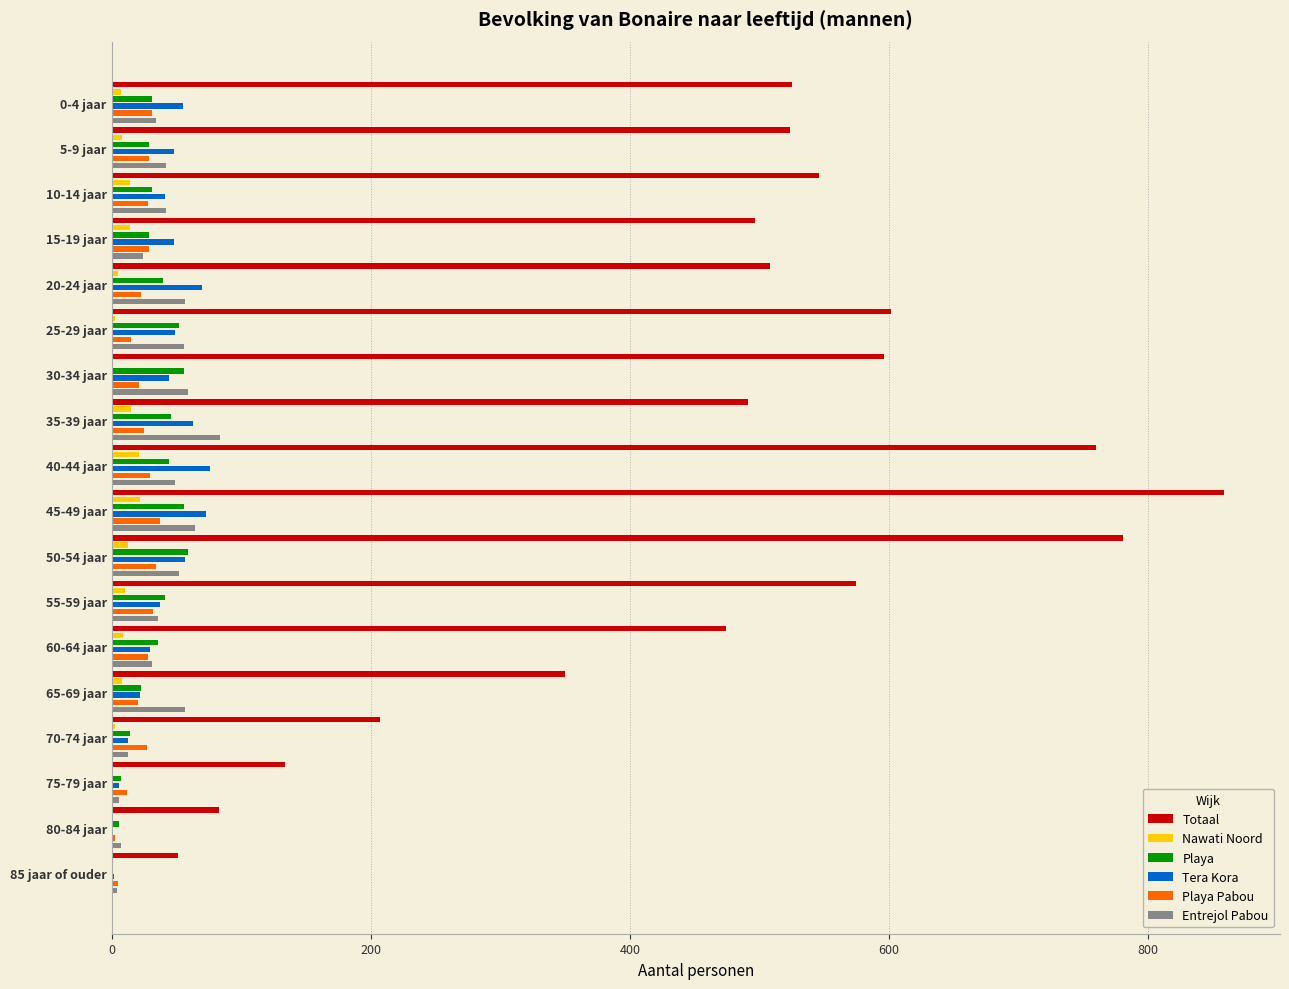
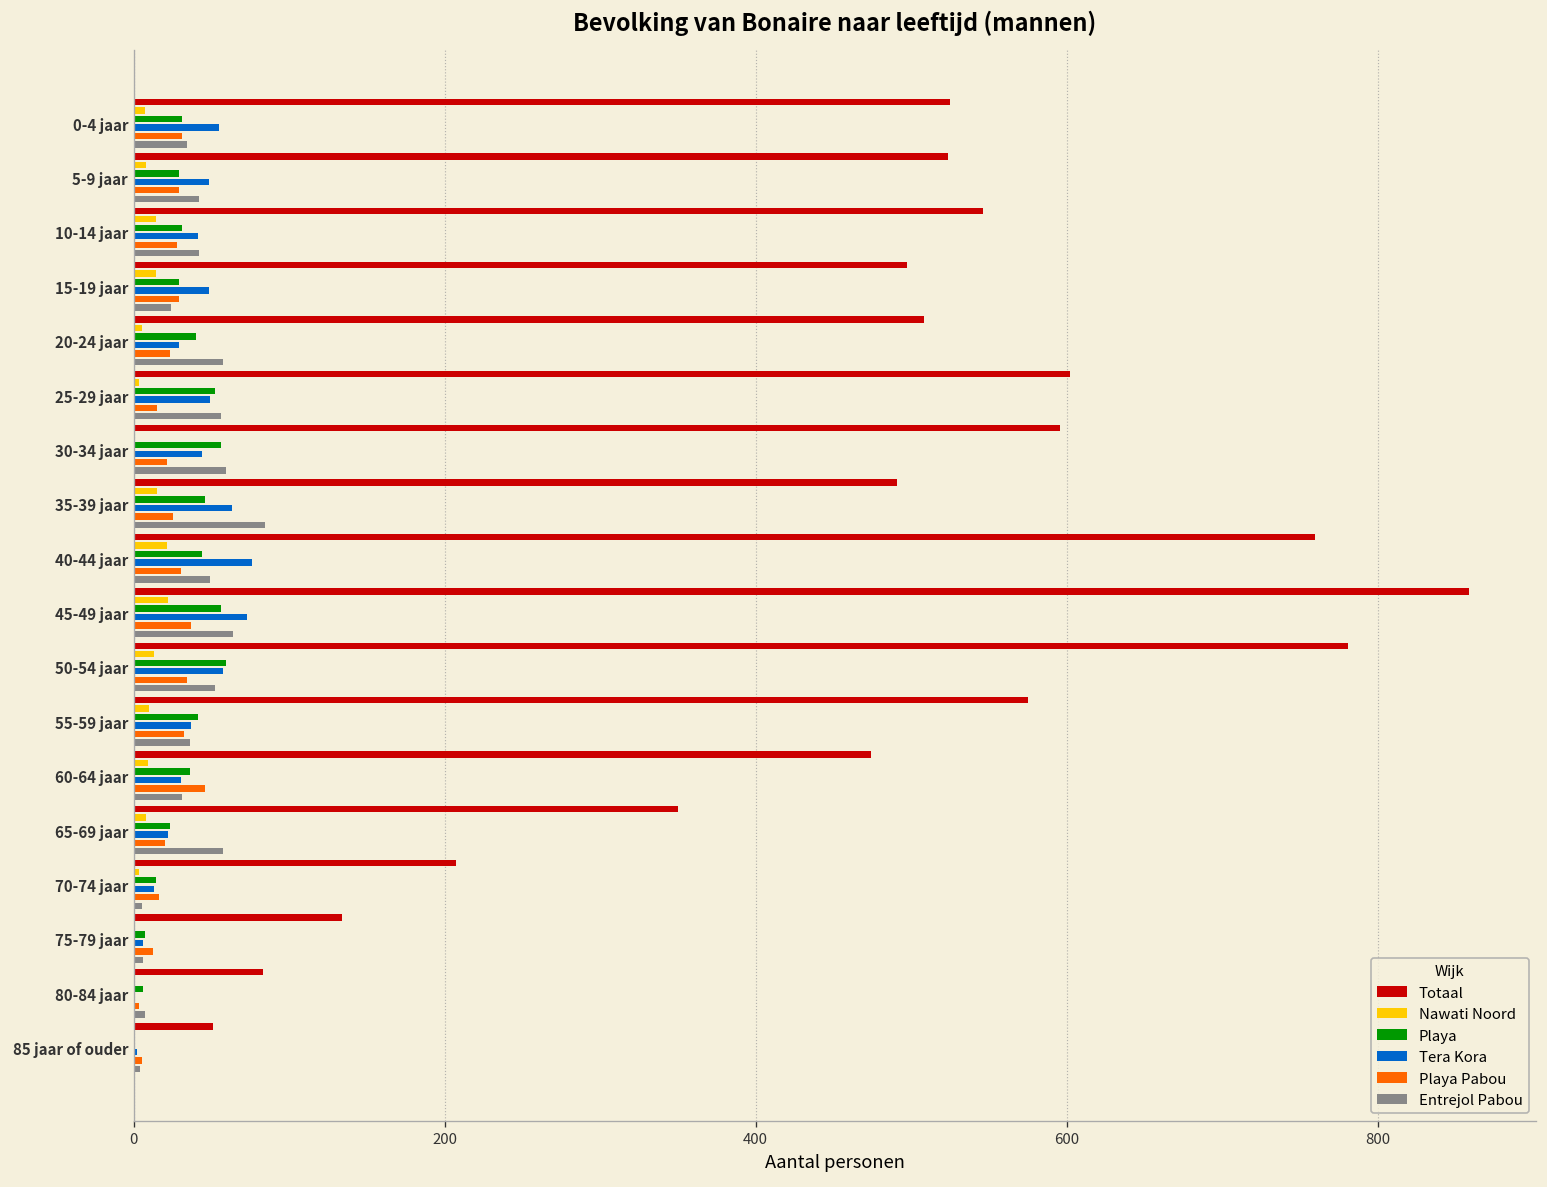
  {
    "Totaal": {
      "0-4 jaar": 525,
      "5-9 jaar": 524,
      "10-14 jaar": 546,
      "15-19 jaar": 497,
      "20-24 jaar": 508,
      "25-29 jaar": 602,
      "30-34 jaar": 596,
      "35-39 jaar": 491,
      "40-44 jaar": 760,
      "45-49 jaar": 859,
      "50-54 jaar": 781,
      "55-59 jaar": 575,
      "60-64 jaar": 474,
      "65-69 jaar": 350,
      "70-74 jaar": 207,
      "75-79 jaar": 134,
      "80-84 jaar": 83,
      "85 jaar of ouder": 51
    },
    "Nawati Noord": {
      "0-4 jaar": 7,
      "5-9 jaar": 8,
      "10-14 jaar": 14,
      "15-19 jaar": 14,
      "20-24 jaar": 5,
      "25-29 jaar": 3,
      "35-39 jaar": 15,
      "40-44 jaar": 21,
      "45-49 jaar": 22,
      "50-54 jaar": 13,
      "55-59 jaar": 10,
      "60-64 jaar": 9,
      "65-69 jaar": 8,
      "70-74 jaar": 3,
      "85 jaar of ouder": 0
    },
    "Playa": {
      "0-4 jaar": 31,
      "5-9 jaar": 29,
      "10-14 jaar": 31,
      "15-19 jaar": 29,
      "20-24 jaar": 40,
      "25-29 jaar": 52,
      "30-34 jaar": 56,
      "35-39 jaar": 46,
      "40-44 jaar": 44,
      "45-49 jaar": 56,
      "50-54 jaar": 59,
      "55-59 jaar": 41,
      "60-64 jaar": 36,
      "65-69 jaar": 23,
      "70-74 jaar": 14,
      "75-79 jaar": 7,
      "80-84 jaar": 6
    },
    "Tera Kora": {
      "0-4 jaar": 55,
      "5-9 jaar": 48,
      "10-14 jaar": 41,
      "15-19 jaar": 48,
-     "20-24 jaar": 70,
+     "20-24 jaar": 29,
      "25-29 jaar": 49,
      "30-34 jaar": 44,
      "35-39 jaar": 63,
      "40-44 jaar": 76,
      "45-49 jaar": 73,
      "50-54 jaar": 57,
      "55-59 jaar": 37,
      "60-64 jaar": 30,
      "65-69 jaar": 22,
      "70-74 jaar": 13,
      "75-79 jaar": 6,
      "85 jaar of ouder": 2
    },
    "Playa Pabou": {
      "0-4 jaar": 31,
      "5-9 jaar": 29,
      "10-14 jaar": 28,
      "15-19 jaar": 29,
      "20-24 jaar": 23,
      "25-29 jaar": 15,
      "30-34 jaar": 21,
      "35-39 jaar": 25,
      "40-44 jaar": 30,
      "45-49 jaar": 37,
      "50-54 jaar": 34,
      "55-59 jaar": 32,
-     "60-64 jaar": 28,
+     "60-64 jaar": 46,
      "65-69 jaar": 20,
-     "70-74 jaar": 27,
+     "70-74 jaar": 16,
      "75-79 jaar": 12,
      "80-84 jaar": 3,
      "85 jaar of ouder": 5
    },
    "Entrejol Pabou": {
      "0-4 jaar": 34,
      "5-9 jaar": 42,
      "10-14 jaar": 42,
      "15-19 jaar": 24,
      "20-24 jaar": 57,
      "25-29 jaar": 56,
      "30-34 jaar": 59,
      "35-39 jaar": 84,
      "40-44 jaar": 49,
      "45-49 jaar": 64,
      "50-54 jaar": 52,
      "55-59 jaar": 36,
      "60-64 jaar": 31,
      "65-69 jaar": 57,
-     "70-74 jaar": 13,
+     "70-74 jaar": 5,
      "75-79 jaar": 6,
      "80-84 jaar": 7,
      "85 jaar of ouder": 4
    }
  }
